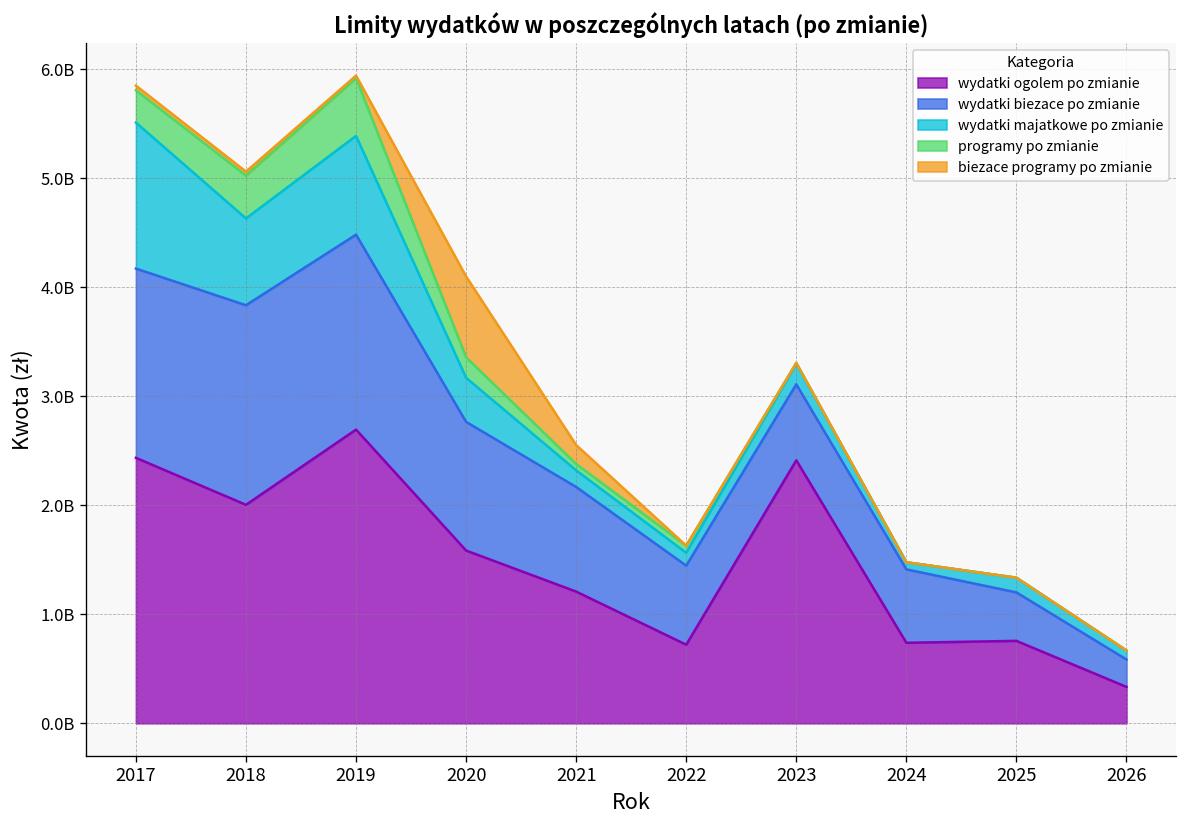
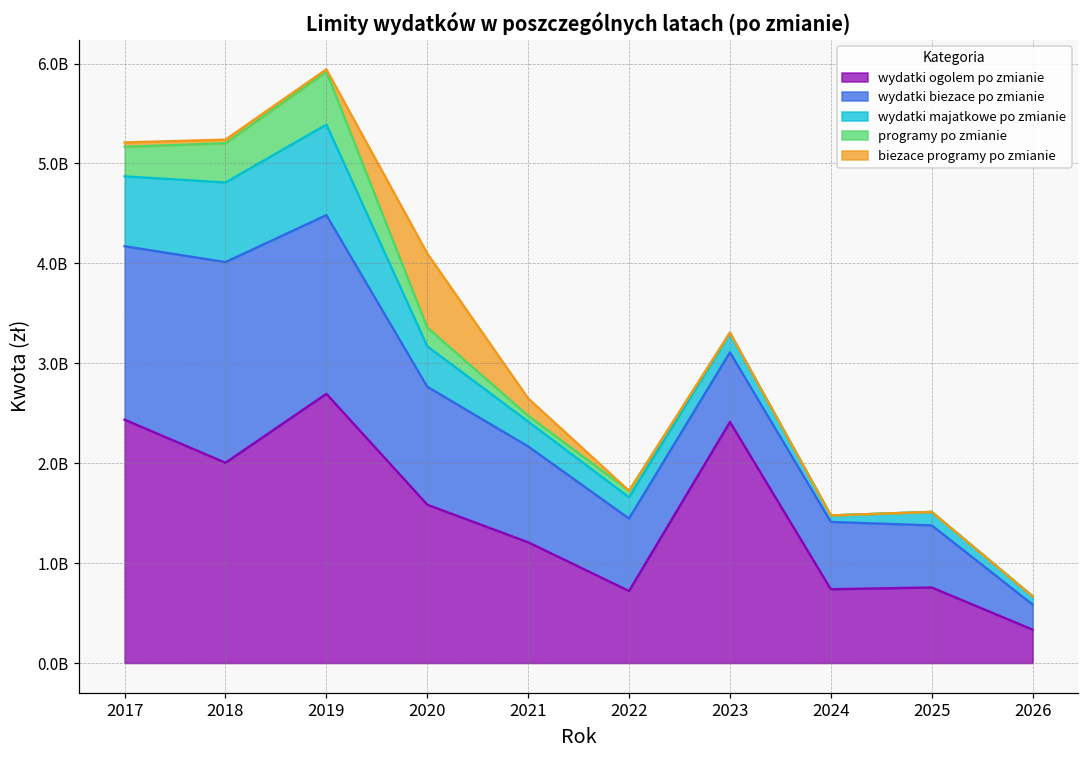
  {
    "wydatki ogolem po zmianie": {
      "2017": 2400000000,
      "2018": 2000000000,
      "2019": 2700000000,
      "2020": 1600000000,
      "2021": 1200000000,
      "2022": 700000000,
      "2023": 2400000000,
      "2024": 700000000,
      "2025": 800000000,
      "2026": 300000000
    },
    "wydatki biezace po zmianie": {
      "2017": 1700000000,
-     "2018": 1800000000,
+     "2018": 2000000000,
      "2019": 1800000000,
      "2020": 1200000000,
      "2021": 1000000000,
      "2022": 700000000,
      "2023": 700000000,
      "2024": 700000000,
-     "2025": 400000000,
+     "2025": 600000000,
      "2026": 300000000
    },
    "wydatki majatkowe po zmianie": {
-     "2017": 1300000000,
+     "2017": 700000000,
      "2018": 800000000,
      "2019": 900000000,
      "2020": 400000000,
-     "2021": 150000000,
-     "2022": 100000000
+     "2021": 250000000,
+     "2022": 200000000
    },
    "programy po zmianie": {
      "2017": 300000000,
      "2018": 400000000,
      "2020": 200000000,
      "2021": 100000000
    },
    "biezace programy po zmianie": {
      "2017": 0,
      "2018": 0,
      "2020": 700000000,
      "2021": 200000000
    }
  }
